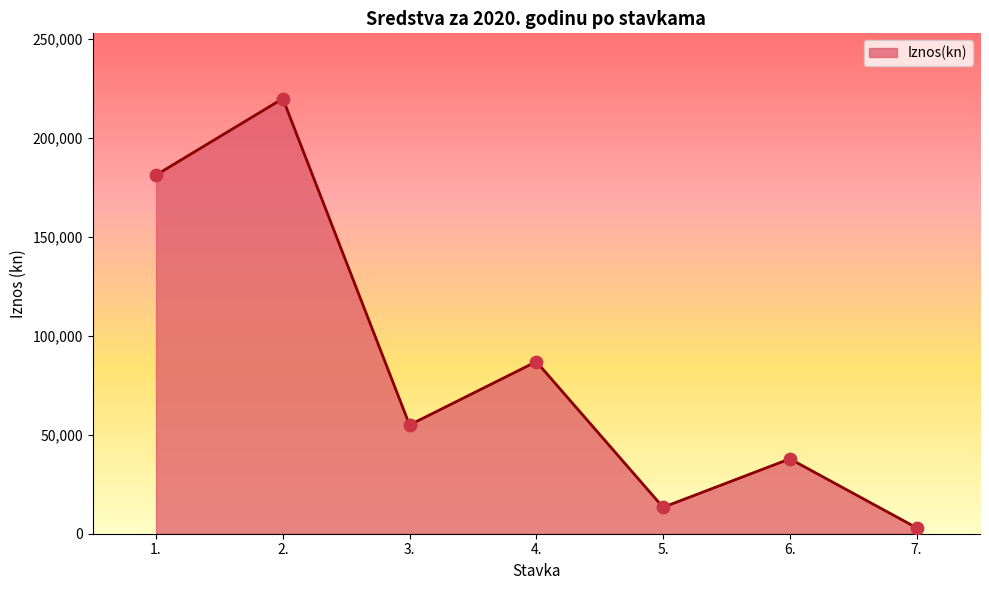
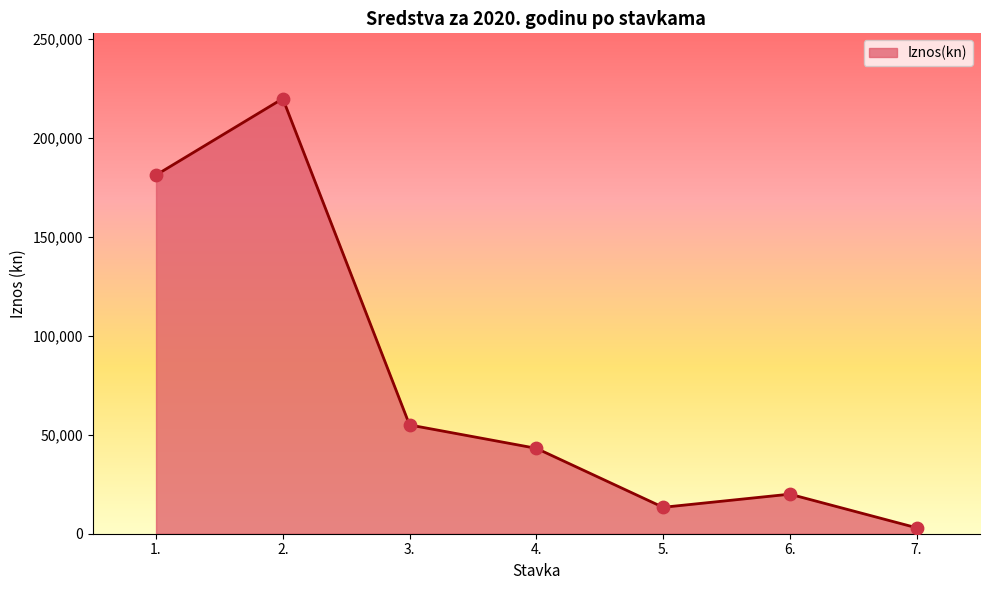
  {
    "1.": "181,000",
    "2.": "220,000",
    "3.": "55,000",
-   "4.": "87,000",
+   "4.": "43,000",
    "5.": "13,000",
-   "6.": "38,000",
+   "6.": "20,000",
    "7.": "3,000"
  }
